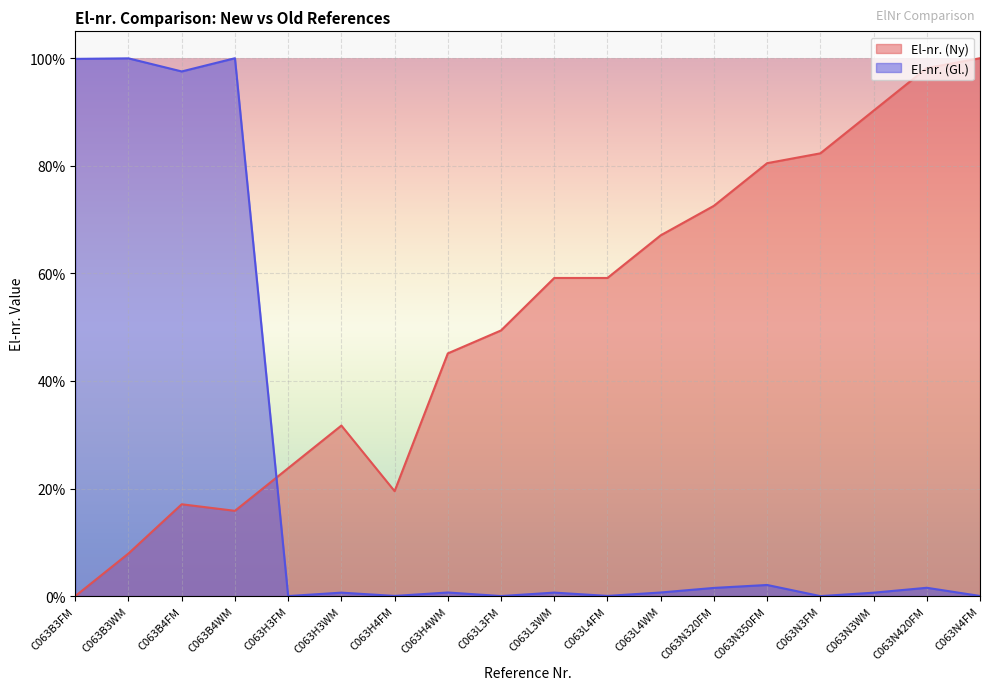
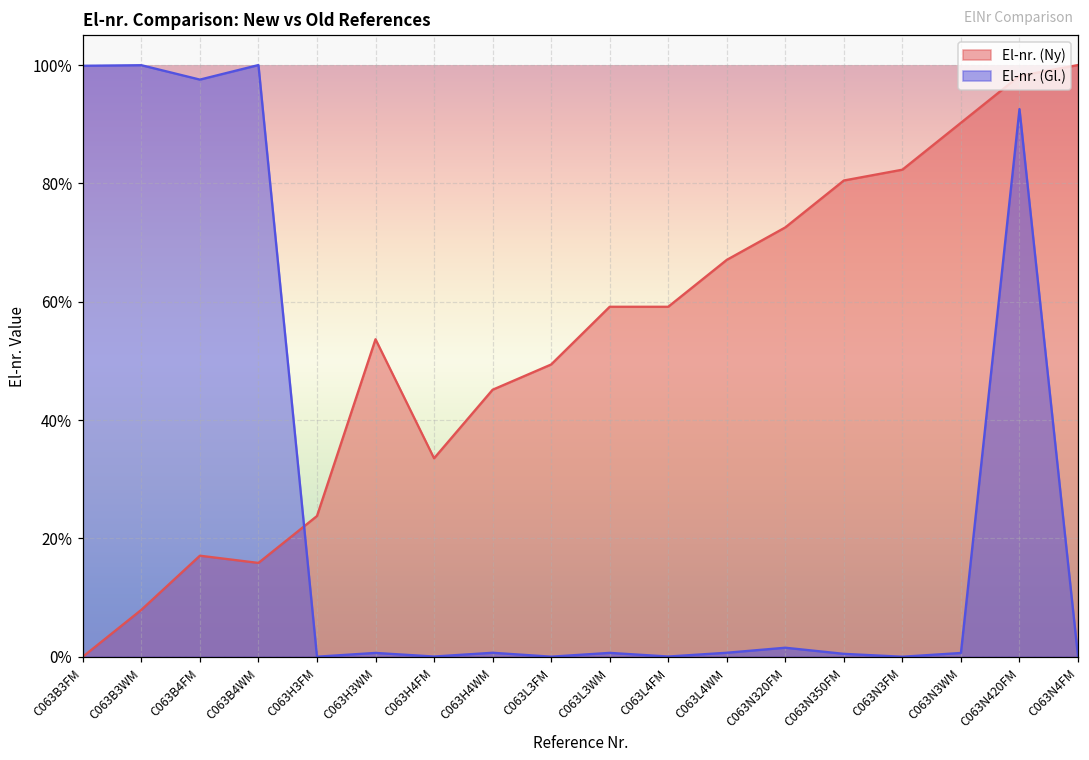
  {
    "El-nr. (Ny)": {
      "C063B3FM": "0%",
      "C063B3WM": "8%",
      "C063B4FM": "17%",
      "C063B4WM": "16%",
      "C063H3FM": "24%",
-     "C063H3WM": "32%",
-     "C063H4FM": "20%",
+     "C063H3WM": "54%",
+     "C063H4FM": "34%",
      "C063H4WM": "45%",
      "C063L3FM": "49%",
      "C063L3WM": "59%",
      "C063L4FM": "59%",
      "C063L4WM": "67%",
      "C063N320FM": "73%",
      "C063N350FM": "80%",
      "C063N3FM": "82%",
      "C063N3WM": "90%",
      "C063N4FM": "100%"
    },
    "El-nr. (Gl.)": {
      "C063B3FM": "100%",
      "C063B3WM": "100%",
      "C063B4FM": "98%",
      "C063B4WM": "100%",
      "C063H3FM": "0%",
      "C063H3WM": "1%",
      "C063H4FM": "0%",
      "C063H4WM": "1%",
      "C063L3FM": "0%",
      "C063L3WM": "1%",
      "C063L4FM": "0%",
      "C063L4WM": "1%",
      "C063N320FM": "2%",
-     "C063N350FM": "2%",
+     "C063N350FM": "0%",
      "C063N3FM": "0%",
      "C063N3WM": "1%",
-     "C063N420FM": "2%",
+     "C063N420FM": "93%",
      "C063N4FM": "0%"
    }
  }
